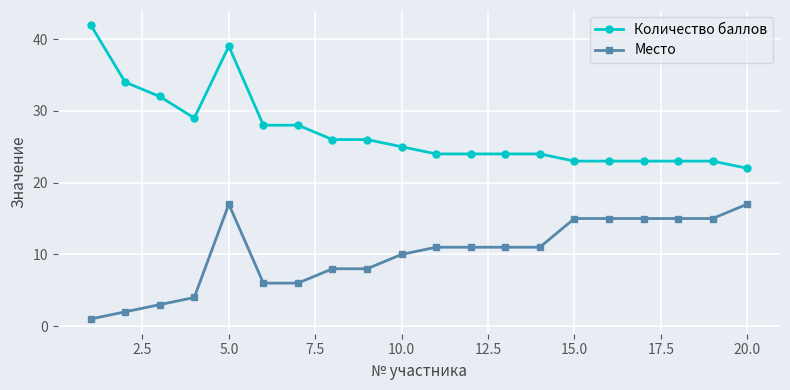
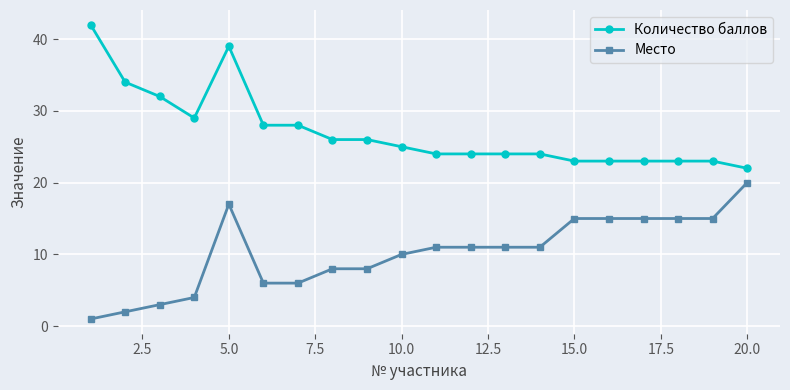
  {
    "Количество баллов": {
      "5.0": 39,
      "10.0": 25,
      "15.0": 23,
      "20.0": 22
    },
    "Место": {
      "5.0": 17,
      "10.0": 10,
      "15.0": 15,
-     "20.0": 17
+     "20.0": 20
    }
  }
